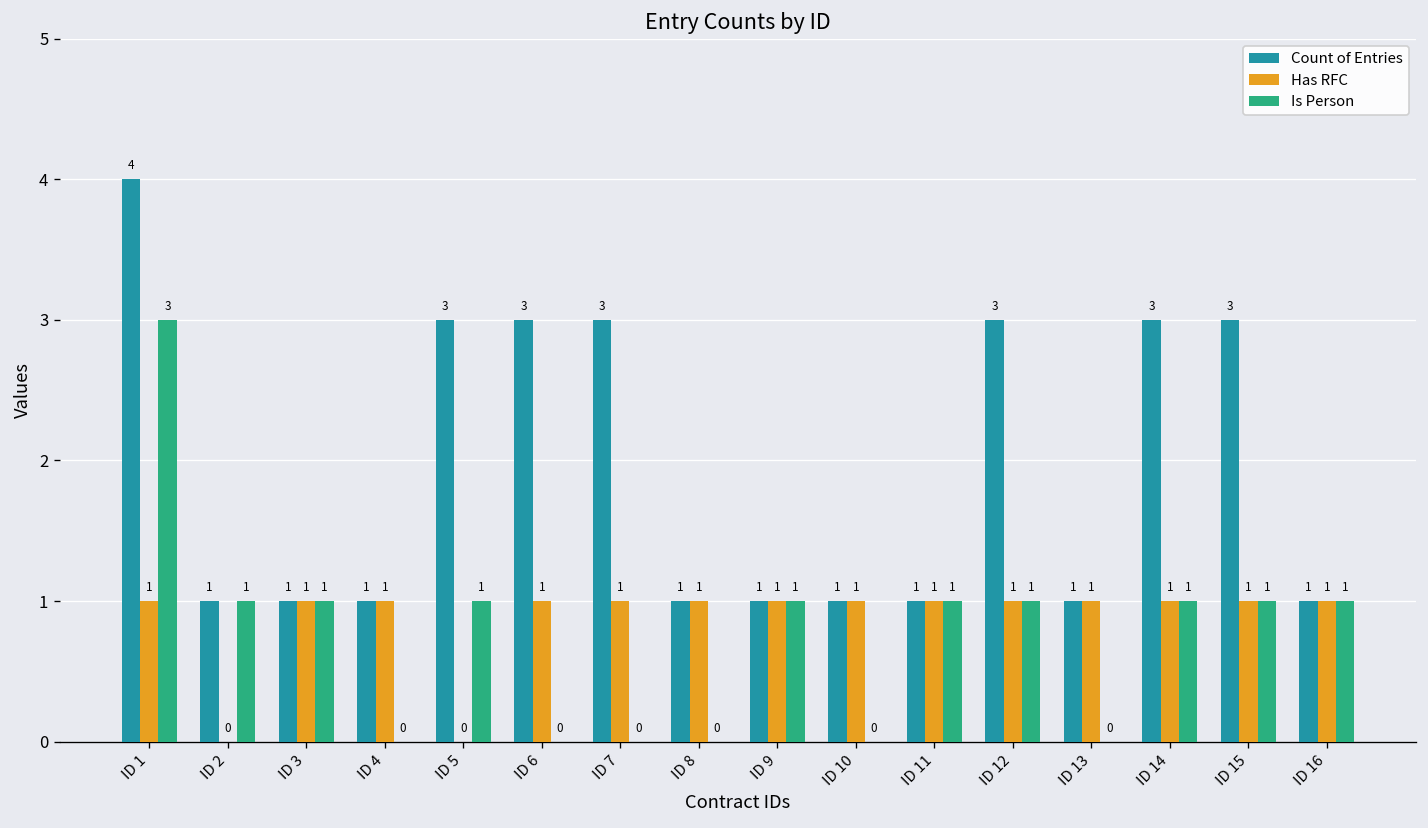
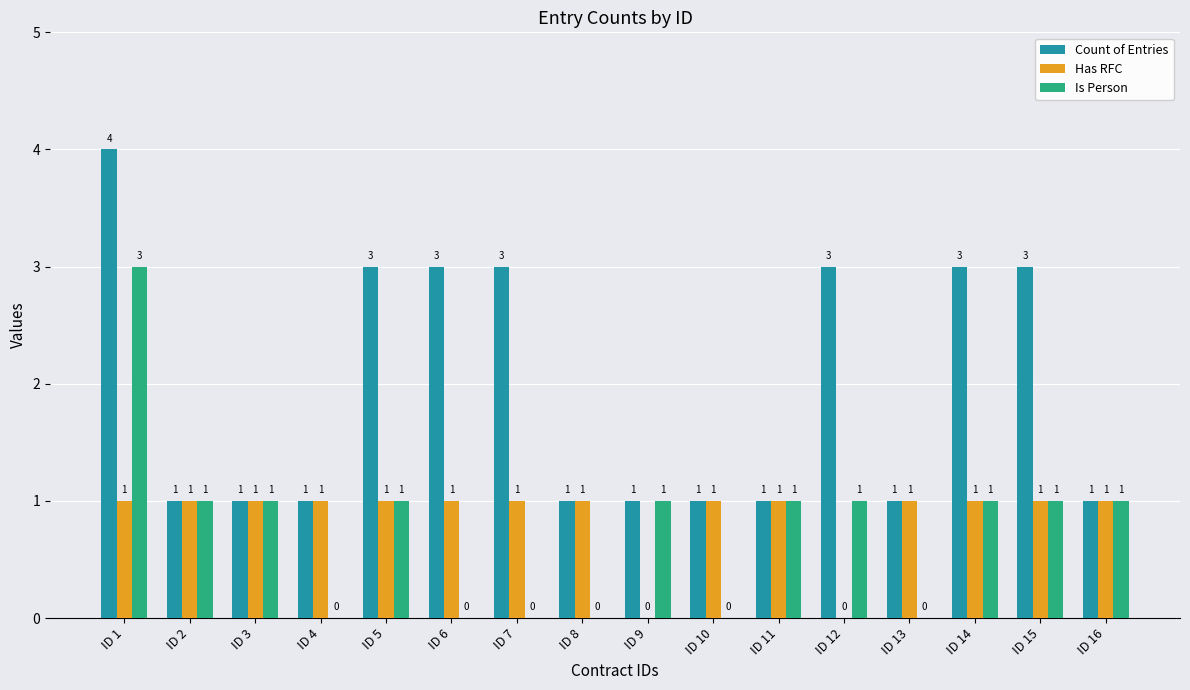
  {
    "Has RFC": {
      "ID 1": 1,
-     "ID 2": 0,
+     "ID 2": 1,
      "ID 3": 1,
      "ID 4": 1,
-     "ID 5": 0,
+     "ID 5": 1,
      "ID 6": 1,
      "ID 7": 1,
      "ID 8": 1,
-     "ID 9": 1,
+     "ID 9": 0,
      "ID 10": 1,
      "ID 11": 1,
-     "ID 12": 1,
+     "ID 12": 0,
      "ID 13": 1,
      "ID 14": 1,
      "ID 15": 1,
      "ID 16": 1
    }
  }
